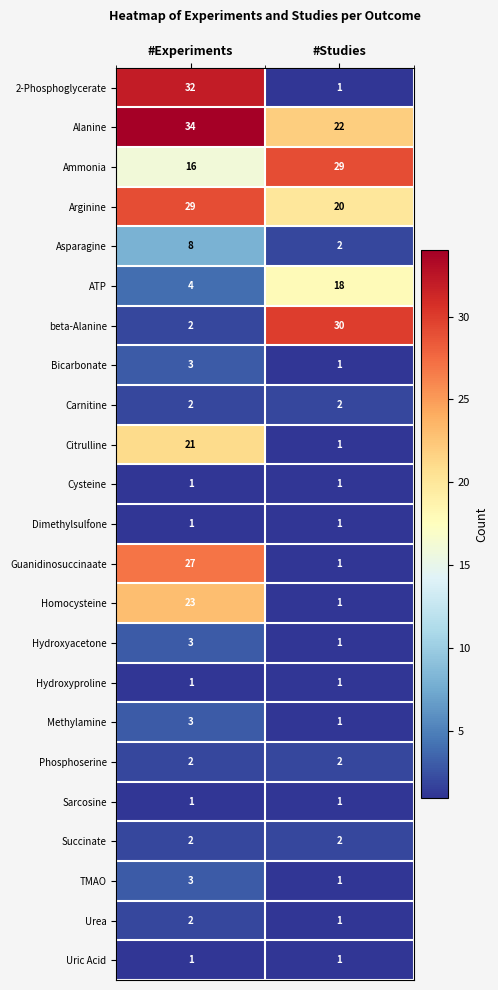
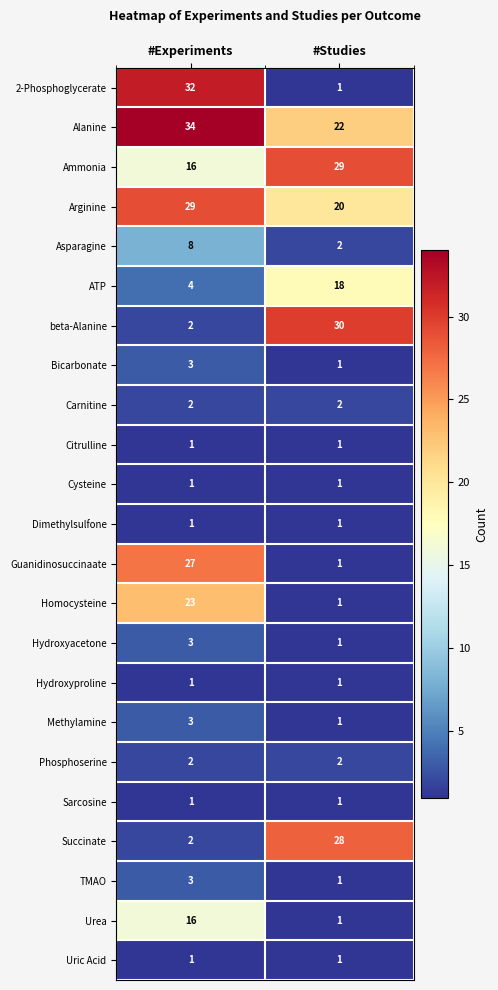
  {
    "2-Phosphoglycerate": {
      "#Experiments": 32,
      "#Studies": 1
    },
    "Alanine": {
      "#Experiments": 34,
      "#Studies": 22
    },
    "Ammonia": {
      "#Experiments": 16,
      "#Studies": 29
    },
    "Arginine": {
      "#Experiments": 29,
      "#Studies": 20
    },
    "Asparagine": {
      "#Experiments": 8,
      "#Studies": 2
    },
    "ATP": {
      "#Experiments": 4,
      "#Studies": 18
    },
    "beta-Alanine": {
      "#Experiments": 2,
      "#Studies": 30
    },
    "Bicarbonate": {
      "#Experiments": 3,
      "#Studies": 1
    },
    "Carnitine": {
      "#Experiments": 2,
      "#Studies": 2
    },
    "Citrulline": {
-     "#Experiments": 21,
+     "#Experiments": 1,
      "#Studies": 1
    },
    "Cysteine": {
      "#Experiments": 1,
      "#Studies": 1
    },
    "Dimethylsulfone": {
      "#Experiments": 1,
      "#Studies": 1
    },
    "Guanidinosuccinaate": {
      "#Experiments": 27,
      "#Studies": 1
    },
    "Homocysteine": {
      "#Experiments": 23,
      "#Studies": 1
    },
    "Hydroxyacetone": {
      "#Experiments": 3,
      "#Studies": 1
    },
    "Hydroxyproline": {
      "#Experiments": 1,
      "#Studies": 1
    },
    "Methylamine": {
      "#Experiments": 3,
      "#Studies": 1
    },
    "Phosphoserine": {
      "#Experiments": 2,
      "#Studies": 2
    },
    "Sarcosine": {
      "#Experiments": 1,
      "#Studies": 1
    },
    "Succinate": {
      "#Experiments": 2,
-     "#Studies": 2
+     "#Studies": 28
    },
    "TMAO": {
      "#Experiments": 3,
      "#Studies": 1
    },
    "Urea": {
-     "#Experiments": 2,
+     "#Experiments": 16,
      "#Studies": 1
    },
    "Uric Acid": {
      "#Experiments": 1,
      "#Studies": 1
    }
  }
